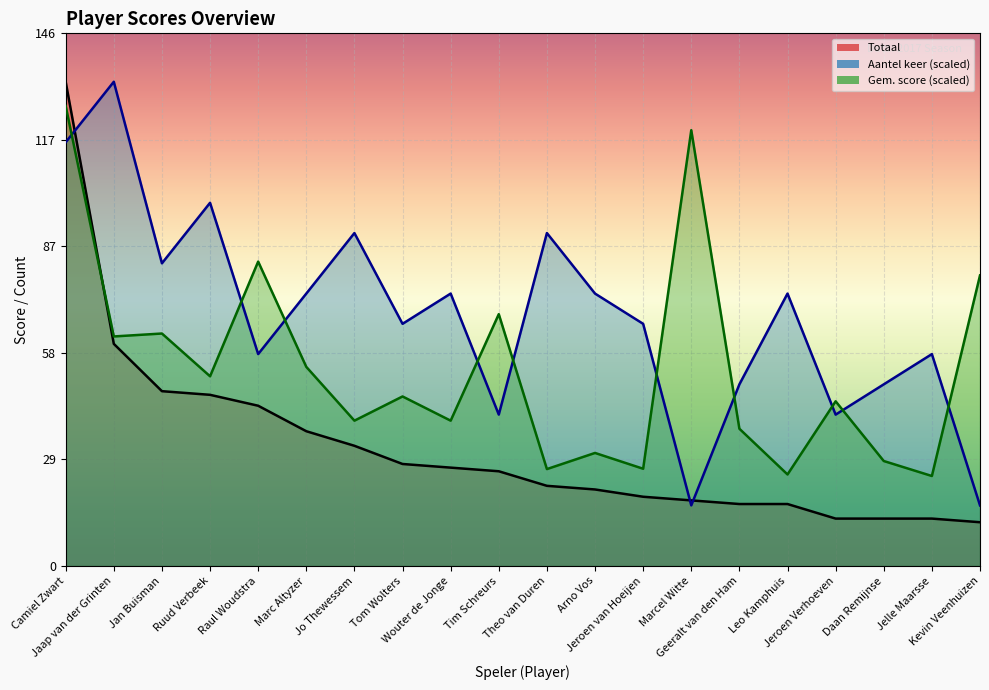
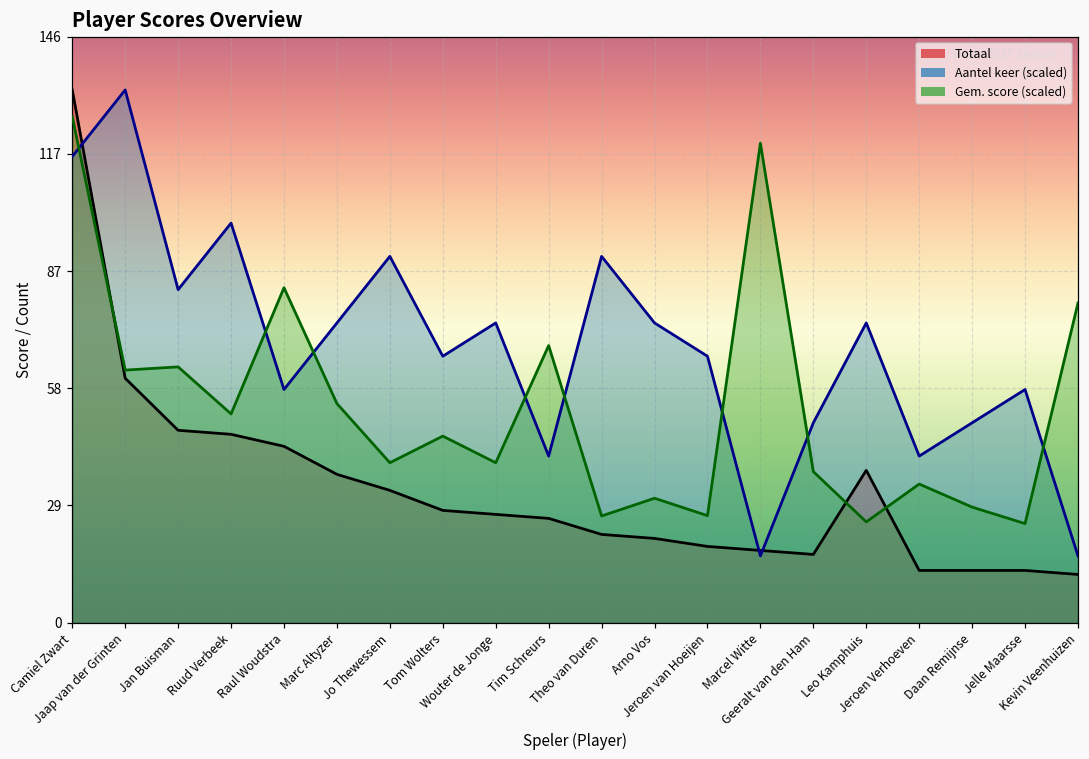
  {
    "Totaal": {
      "Camiel Zwart": 133,
      "Jaap van der Grinten": 61,
      "Jan Buisman": 48,
      "Ruud Verbeek": 47,
      "Raul Woudstra": 44,
      "Marc Altyzer": 37,
      "Jo Thewessem": 33,
      "Tom Wolters": 28,
      "Wouter de Jonge": 27,
      "Tim Schreurs": 26,
      "Theo van Duren": 22,
      "Arno Vos": 21,
      "Jeroen van Hoeijen": 19,
      "Marcel Witte": 18,
      "Geeralt van den Ham": 17,
-     "Leo Kamphuis": 17,
+     "Leo Kamphuis": 38,
      "Jeroen Verhoeven": 13,
      "Daan Remijnse": 13,
      "Jelle Maarsse": 13,
      "Kevin Veenhuizen": 12
    },
    "Aantel keer (scaled)": {
      "Camiel Zwart": 116,
      "Jaap van der Grinten": 133,
      "Jan Buisman": 83,
      "Ruud Verbeek": 100,
      "Raul Woudstra": 58,
      "Marc Altyzer": 75,
      "Jo Thewessem": 91,
      "Tom Wolters": 67,
      "Wouter de Jonge": 75,
      "Tim Schreurs": 42,
      "Theo van Duren": 91,
      "Arno Vos": 75,
      "Jeroen van Hoeijen": 67,
      "Marcel Witte": 17,
      "Geeralt van den Ham": 50,
      "Leo Kamphuis": 75,
      "Jeroen Verhoeven": 42,
      "Daan Remijnse": 50,
      "Jelle Maarsse": 58,
      "Kevin Veenhuizen": 17
    },
    "Gem. score (scaled)": {
      "Camiel Zwart": 126,
      "Jaap van der Grinten": 63,
      "Jan Buisman": 64,
      "Ruud Verbeek": 52,
      "Raul Woudstra": 84,
      "Marc Altyzer": 55,
      "Jo Thewessem": 40,
      "Tom Wolters": 47,
      "Wouter de Jonge": 40,
      "Tim Schreurs": 69,
      "Theo van Duren": 27,
      "Arno Vos": 31,
      "Jeroen van Hoeijen": 27,
      "Marcel Witte": 120,
      "Geeralt van den Ham": 38,
      "Leo Kamphuis": 25,
-     "Jeroen Verhoeven": 45,
+     "Jeroen Verhoeven": 35,
      "Daan Remijnse": 29,
      "Jelle Maarsse": 25,
      "Kevin Veenhuizen": 80
    }
  }
